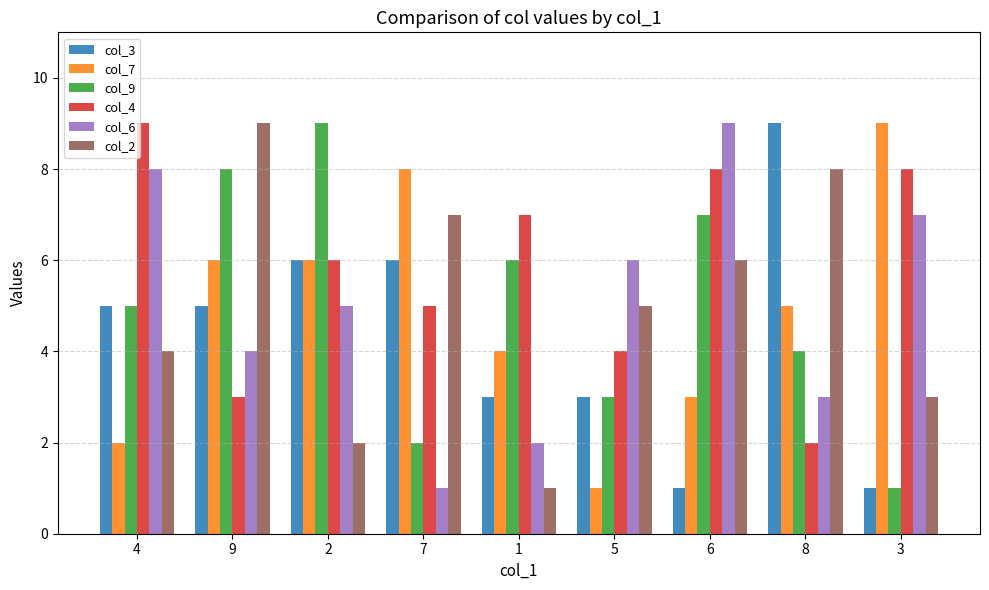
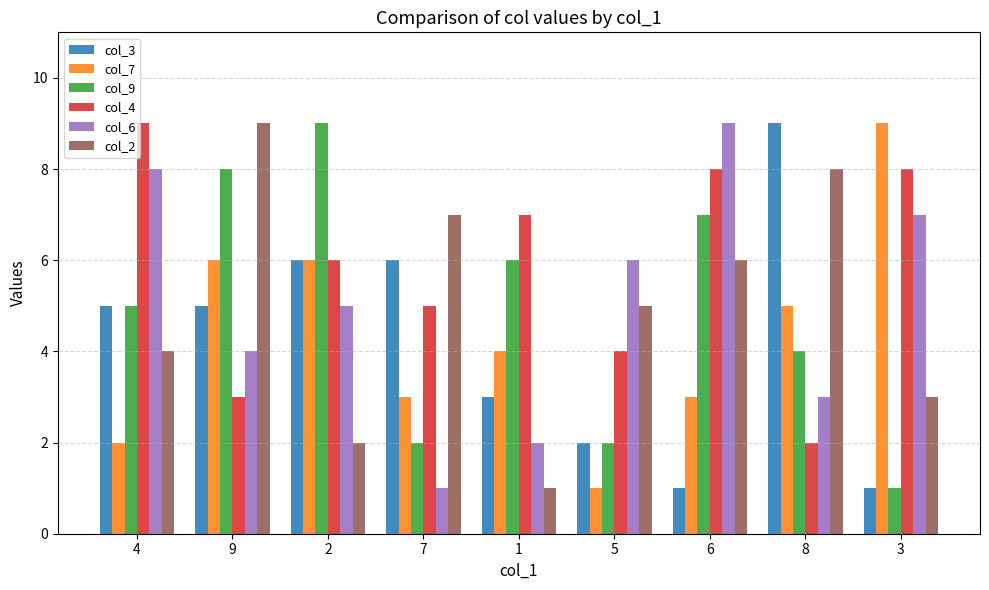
  {
    "col_3": {
      "4": 5,
      "9": 5,
      "2": 6,
      "7": 6,
      "1": 3,
-     "5": 3,
+     "5": 2,
      "6": 1,
      "8": 9,
      "3": 1
    },
    "col_7": {
      "4": 2,
      "9": 6,
      "2": 6,
-     "7": 8,
+     "7": 3,
      "1": 4,
      "5": 1,
      "6": 3,
      "8": 5,
      "3": 9
    },
    "col_9": {
      "4": 5,
      "9": 8,
      "2": 9,
      "7": 2,
      "1": 6,
-     "5": 3,
+     "5": 2,
      "6": 7,
      "8": 4,
      "3": 1
    },
    "col_4": {
      "4": 9,
      "9": 3,
      "2": 6,
      "7": 5,
      "1": 7,
      "5": 4,
      "6": 8,
      "8": 2,
      "3": 8
    },
    "col_6": {
      "4": 8,
      "9": 4,
      "2": 5,
      "7": 1,
      "1": 2,
      "5": 6,
      "6": 9,
      "8": 3,
      "3": 7
    },
    "col_2": {
      "4": 4,
      "9": 9,
      "2": 2,
      "7": 7,
      "1": 1,
      "5": 5,
      "6": 6,
      "8": 8,
      "3": 3
    }
  }
